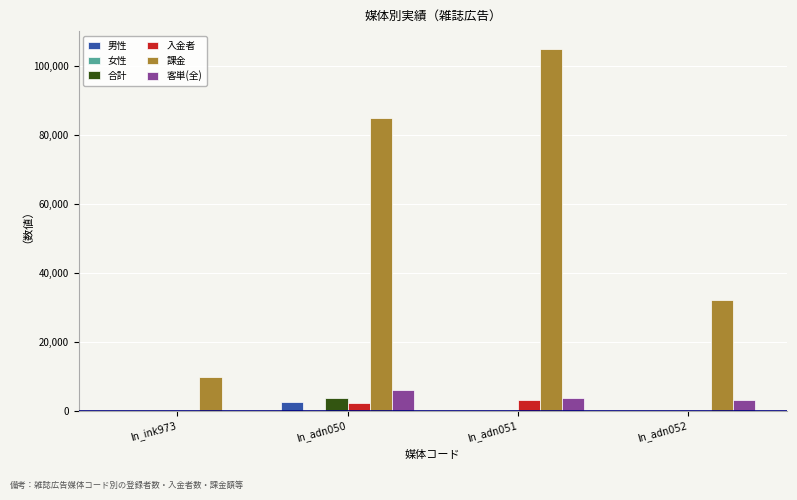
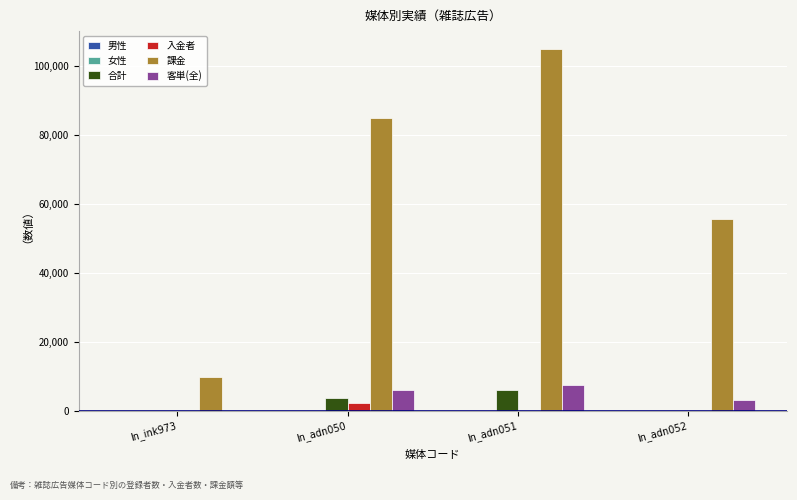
  {
    "男性": {
-     "ln_adn050": "3,000"
+     "ln_adn050": "0"
    },
    "女性": {
      "ln_ink973": "0",
      "ln_adn050": "0",
      "ln_adn051": "0",
      "ln_adn052": "0"
    },
    "合計": {
      "ln_adn050": "4,000",
-     "ln_adn051": "0"
+     "ln_adn051": "6,000"
    },
    "入金者": {
      "ln_adn050": "2,000",
-     "ln_adn051": "3,000"
+     "ln_adn051": "0"
    },
    "課金": {
      "ln_ink973": "10,000",
      "ln_adn050": "85,000",
      "ln_adn051": "105,000",
-     "ln_adn052": "32,000"
+     "ln_adn052": "56,000"
    },
    "客単(全)": {
      "ln_adn050": "6,000",
-     "ln_adn051": "4,000",
+     "ln_adn051": "8,000",
      "ln_adn052": "3,000"
    }
  }
